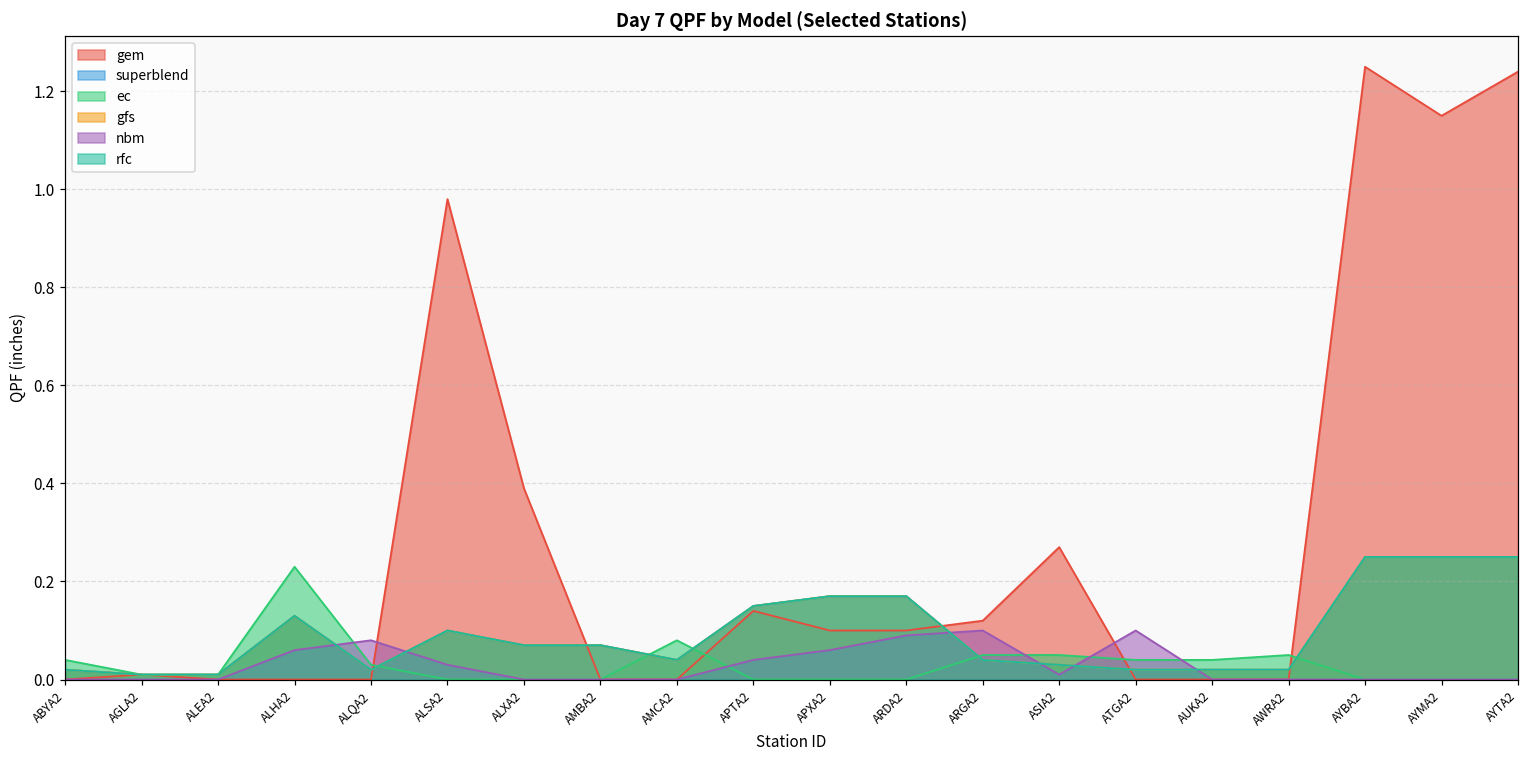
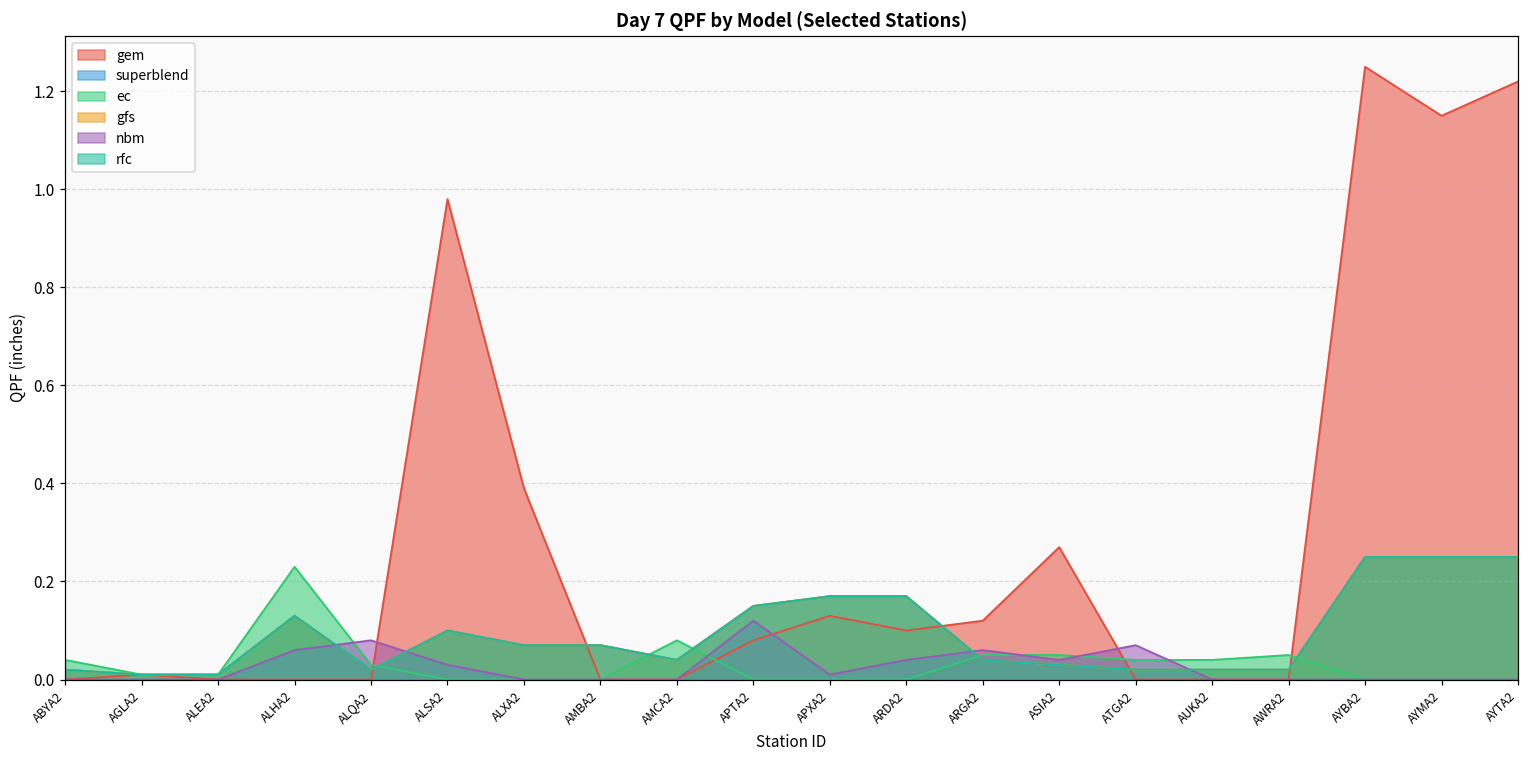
  {
    "gem": {
      "ALHA2": 0.00,
      "ALQA2": 0.00,
      "ALSA2": 0.98,
      "ALXA2": 0.39,
-     "APTA2": 0.14,
-     "APXA2": 0.10,
+     "APTA2": 0.08,
+     "APXA2": 0.13,
      "ARDA2": 0.10,
      "ARGA2": 0.12,
      "ASIA2": 0.27,
      "ATGA2": 0.00,
      "AYBA2": 1.25,
      "AYMA2": 1.15,
-     "AYTA2": 1.24
+     "AYTA2": 1.22
    },
    "nbm": {
      "AGLA2": 0.00,
      "ALHA2": 0.06,
      "ALQA2": 0.08,
      "ALSA2": 0.03,
-     "APTA2": 0.04,
-     "APXA2": 0.06,
-     "ARDA2": 0.09,
-     "ARGA2": 0.10,
-     "ASIA2": 0.01,
-     "ATGA2": 0.10
+     "APTA2": 0.12,
+     "APXA2": 0.01,
+     "ARDA2": 0.04,
+     "ARGA2": 0.06,
+     "ASIA2": 0.04,
+     "ATGA2": 0.07
    }
  }
